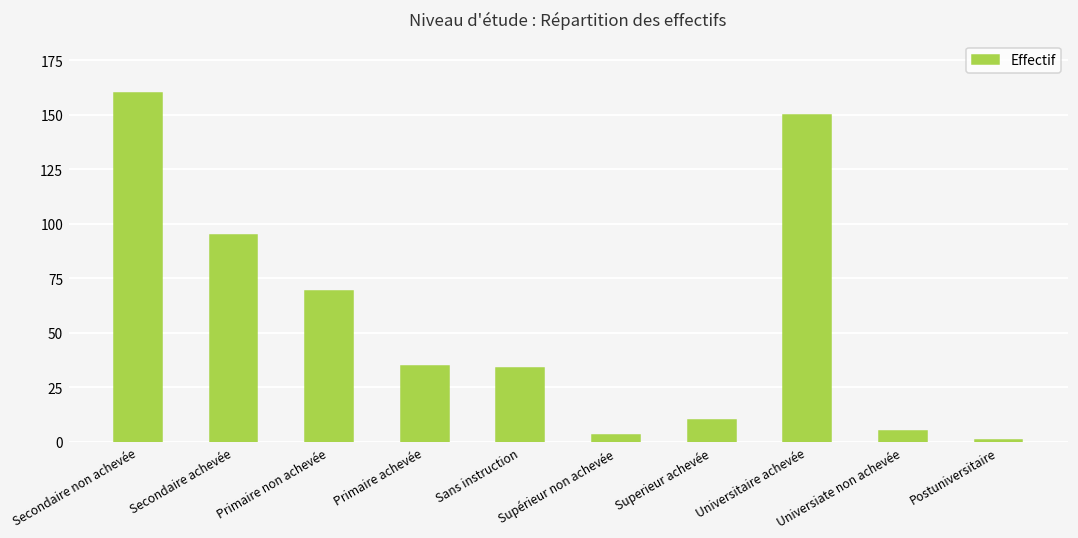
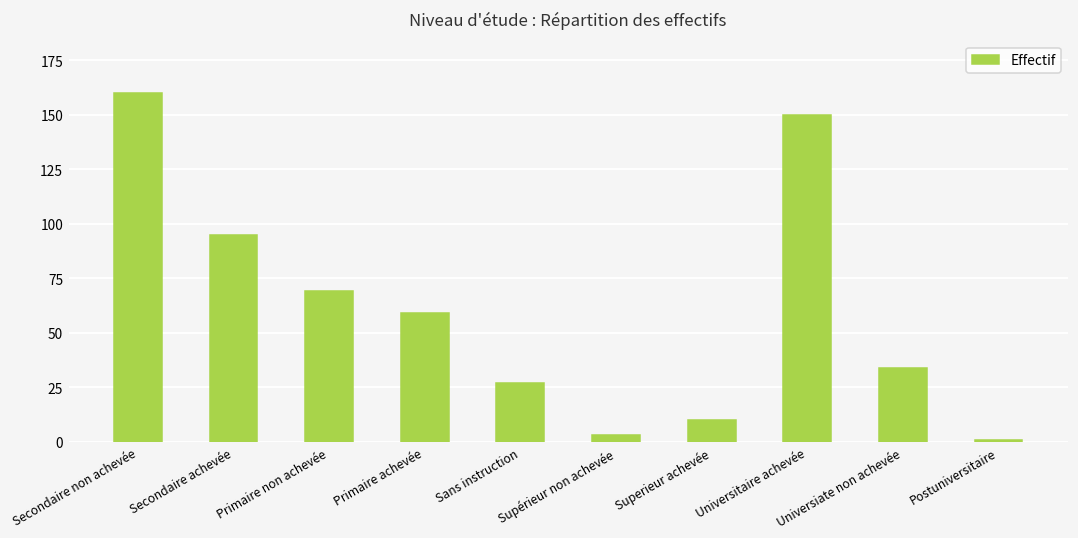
  {
    "Secondaire non achevée": 160,
    "Secondaire achevée": 95,
    "Primaire non achevée": 69,
-   "Primaire achevée": 35,
-   "Sans instruction": 34,
+   "Primaire achevée": 59,
+   "Sans instruction": 27,
    "Supérieur non achevée": 3,
    "Superieur achevée": 10,
    "Universitaire achevée": 150,
-   "Universiate non achevée": 5
+   "Universiate non achevée": 34
  }
